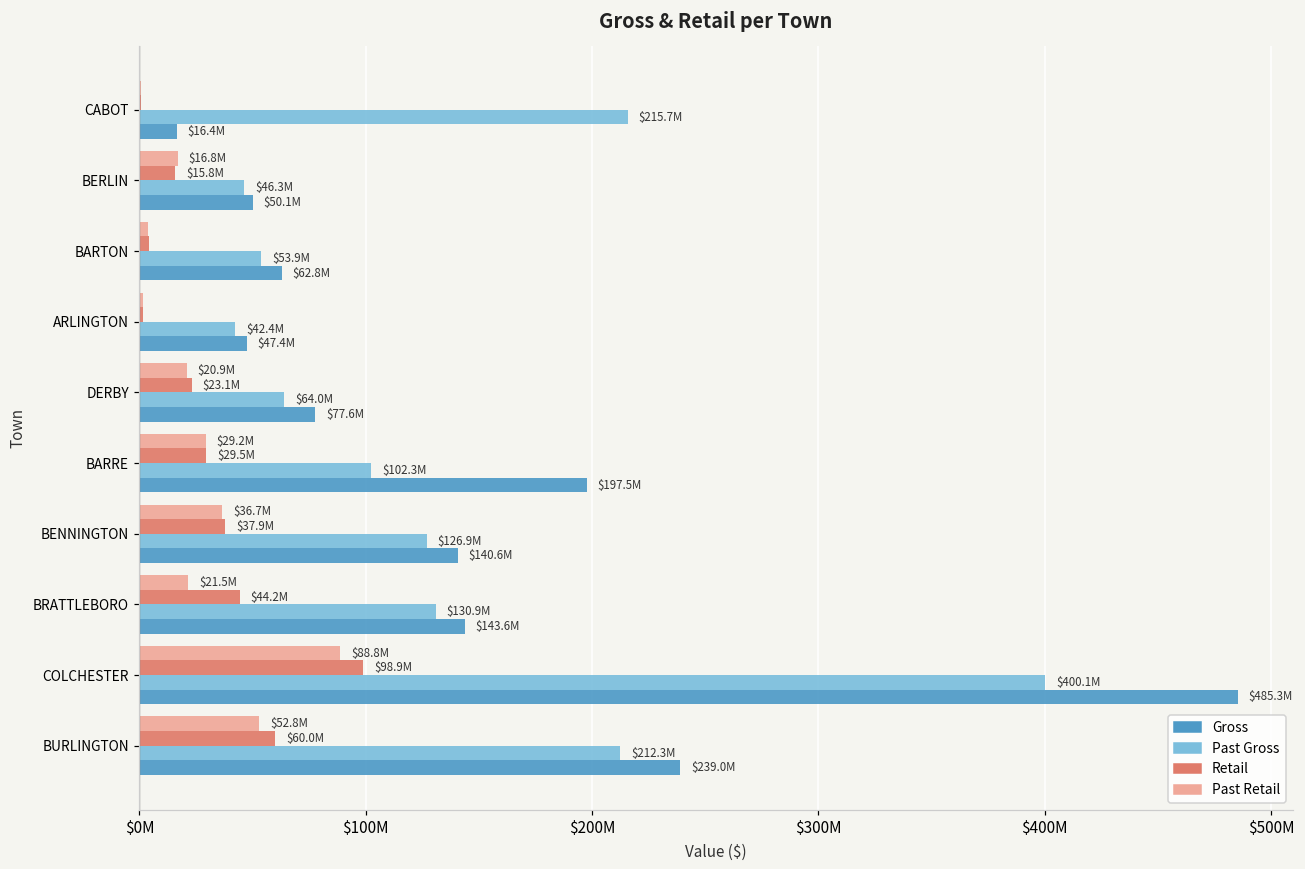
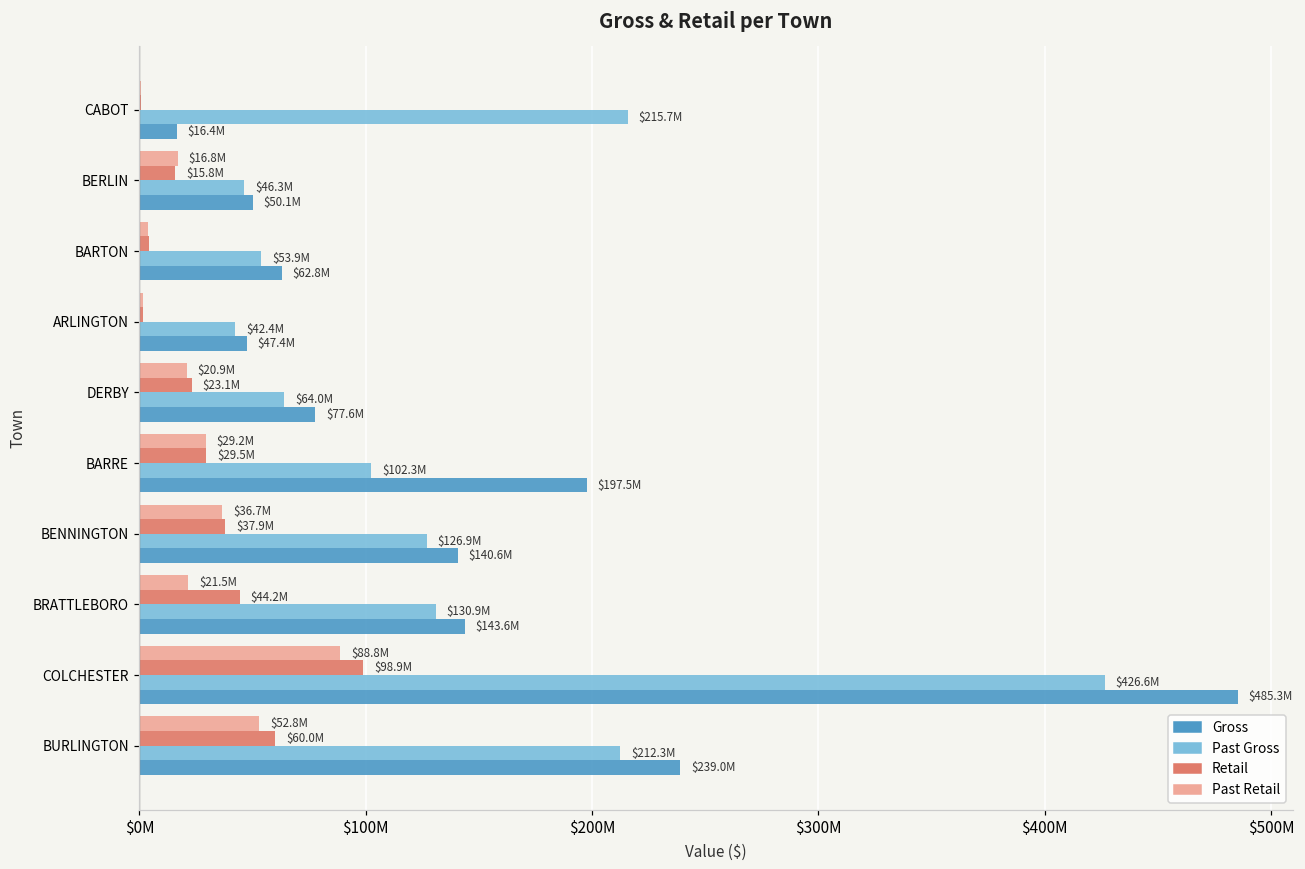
  {
    "Gross": {
      "CABOT": "$16.4M",
      "BERLIN": "$50.1M",
      "BARTON": "$62.8M",
      "ARLINGTON": "$47.4M",
      "DERBY": "$77.6M",
      "BARRE": "$197.5M",
      "BENNINGTON": "$140.6M",
      "BRATTLEBORO": "$143.6M",
      "COLCHESTER": "$485.3M",
      "BURLINGTON": "$239.0M"
    },
    "Past Gross": {
      "CABOT": "$215.7M",
      "BERLIN": "$46.3M",
      "BARTON": "$53.9M",
      "ARLINGTON": "$42.4M",
      "DERBY": "$64.0M",
      "BARRE": "$102.3M",
      "BENNINGTON": "$126.9M",
      "BRATTLEBORO": "$130.9M",
-     "COLCHESTER": "$400.1M",
+     "COLCHESTER": "$426.6M",
      "BURLINGTON": "$212.3M"
    },
    "Retail": {
      "BERLIN": "$15.8M",
      "DERBY": "$23.1M",
      "BARRE": "$29.5M",
      "BENNINGTON": "$37.9M",
      "BRATTLEBORO": "$44.2M",
      "COLCHESTER": "$98.9M",
      "BURLINGTON": "$60.0M"
    },
    "Past Retail": {
      "BERLIN": "$16.8M",
      "DERBY": "$20.9M",
      "BARRE": "$29.2M",
      "BENNINGTON": "$36.7M",
      "BRATTLEBORO": "$21.5M",
      "COLCHESTER": "$88.8M",
      "BURLINGTON": "$52.8M"
    }
  }
